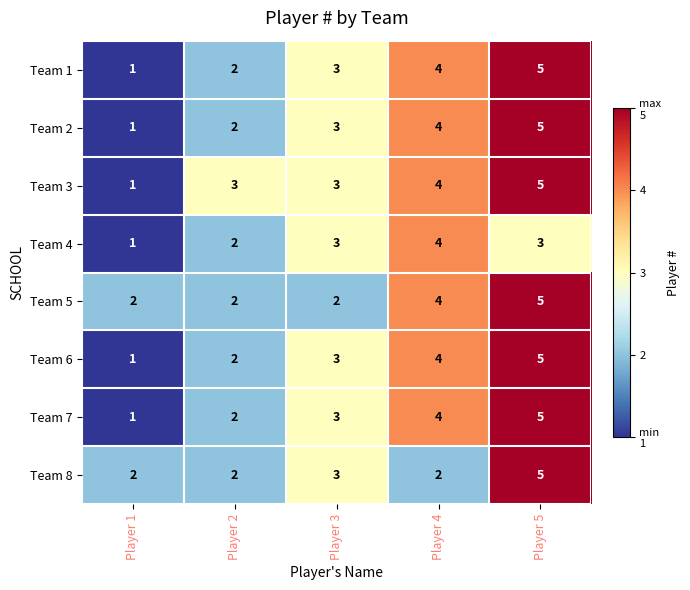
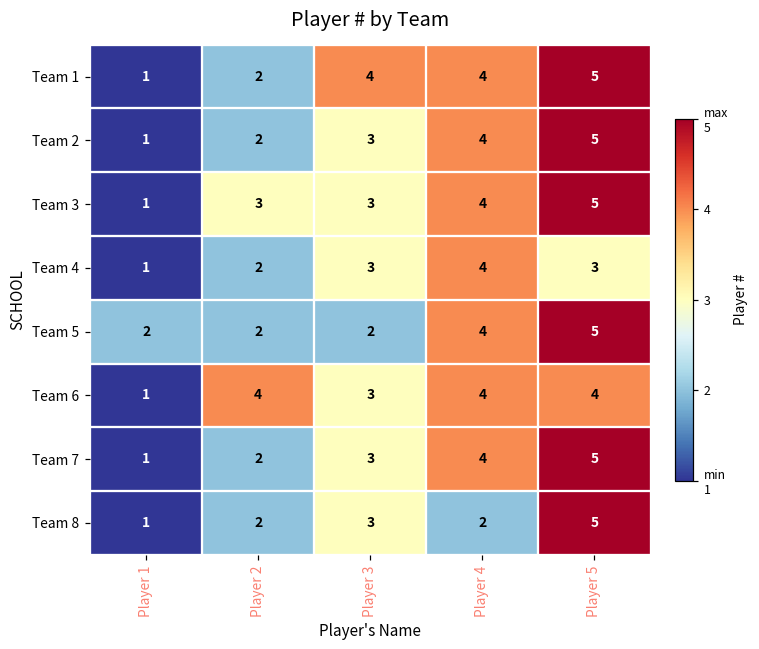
  {
    "Team 1": {
      "Player 1": 1,
      "Player 2": 2,
-     "Player 3": 3,
+     "Player 3": 4,
      "Player 4": 4,
      "Player 5": 5
    },
    "Team 2": {
      "Player 1": 1,
      "Player 2": 2,
      "Player 3": 3,
      "Player 4": 4,
      "Player 5": 5
    },
    "Team 3": {
      "Player 1": 1,
      "Player 2": 3,
      "Player 3": 3,
      "Player 4": 4,
      "Player 5": 5
    },
    "Team 4": {
      "Player 1": 1,
      "Player 2": 2,
      "Player 3": 3,
      "Player 4": 4,
      "Player 5": 3
    },
    "Team 5": {
      "Player 1": 2,
      "Player 2": 2,
      "Player 3": 2,
      "Player 4": 4,
      "Player 5": 5
    },
    "Team 6": {
      "Player 1": 1,
-     "Player 2": 2,
+     "Player 2": 4,
      "Player 3": 3,
      "Player 4": 4,
-     "Player 5": 5
+     "Player 5": 4
    },
    "Team 7": {
      "Player 1": 1,
      "Player 2": 2,
      "Player 3": 3,
      "Player 4": 4,
      "Player 5": 5
    },
    "Team 8": {
-     "Player 1": 2,
+     "Player 1": 1,
      "Player 2": 2,
      "Player 3": 3,
      "Player 4": 2,
      "Player 5": 5
    }
  }
